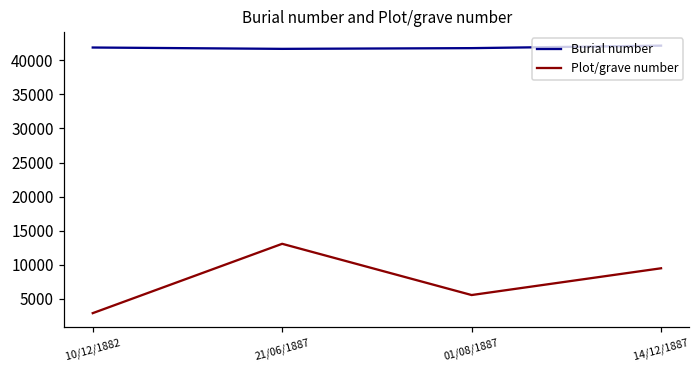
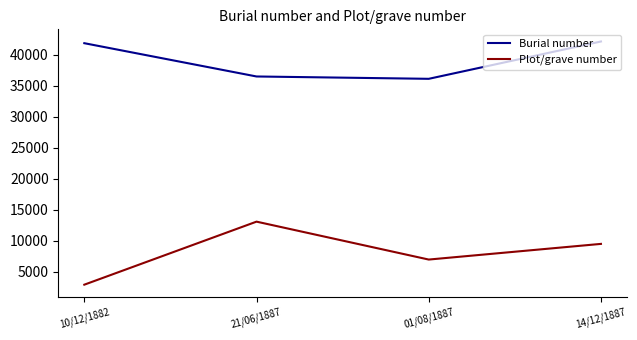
  {
    "Burial number": {
      "10/12/1882": 42000,
-     "21/06/1887": 42000,
-     "01/08/1887": 42000
+     "21/06/1887": 37000,
+     "01/08/1887": 36000
    },
    "Plot/grave number": {
      "10/12/1882": 3000,
      "21/06/1887": 13000,
-     "01/08/1887": 6000,
+     "01/08/1887": 7000,
      "14/12/1887": 9000
    }
  }
